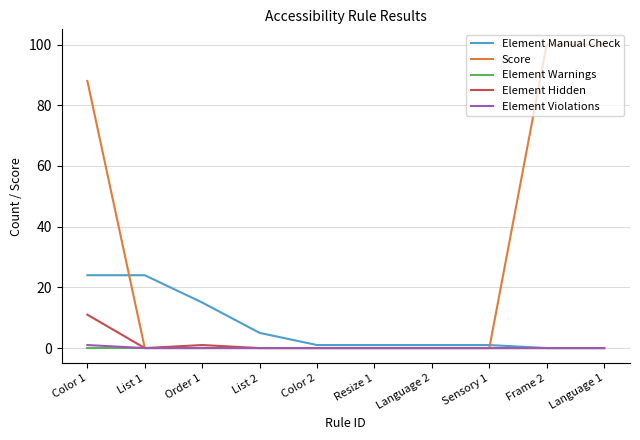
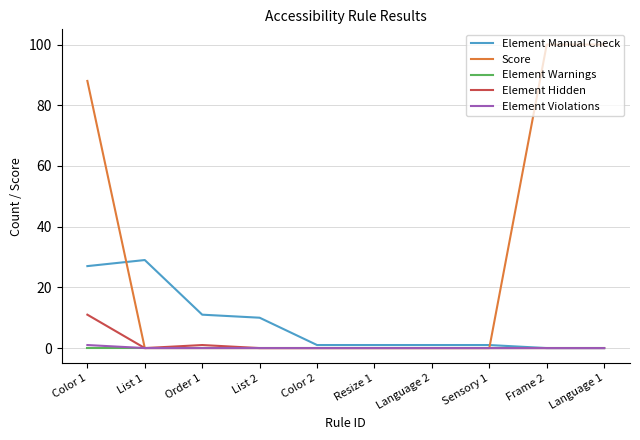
  {
    "Element Manual Check": {
-     "Color 1": 24,
-     "List 1": 24,
-     "Order 1": 15,
-     "List 2": 5,
+     "Color 1": 27,
+     "List 1": 29,
+     "Order 1": 11,
+     "List 2": 10,
      "Color 2": 1,
      "Resize 1": 1,
      "Language 2": 1,
      "Sensory 1": 1
    },
    "Element Warnings": {
      "Color 1": 0
    },
    "Element Violations": {
      "Color 1": 1
    }
  }
